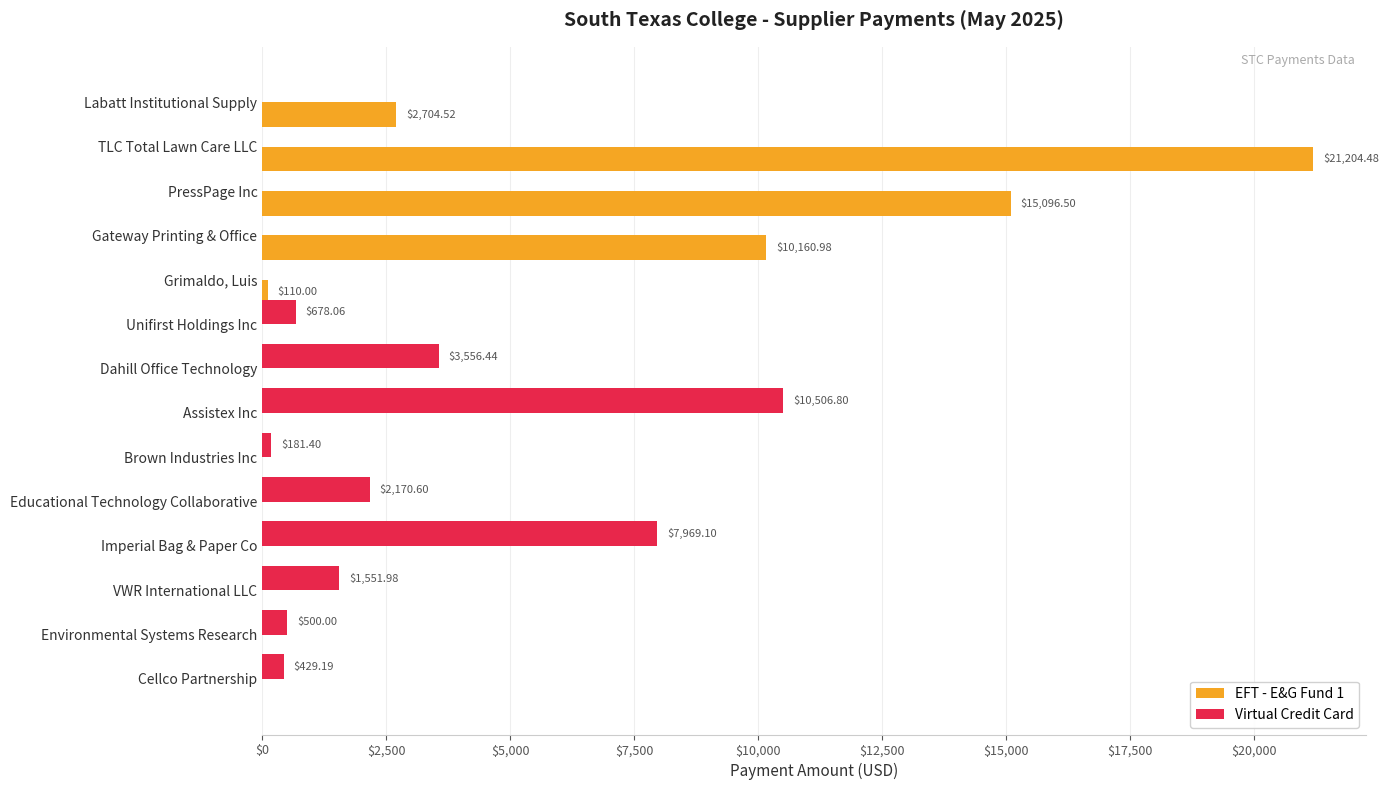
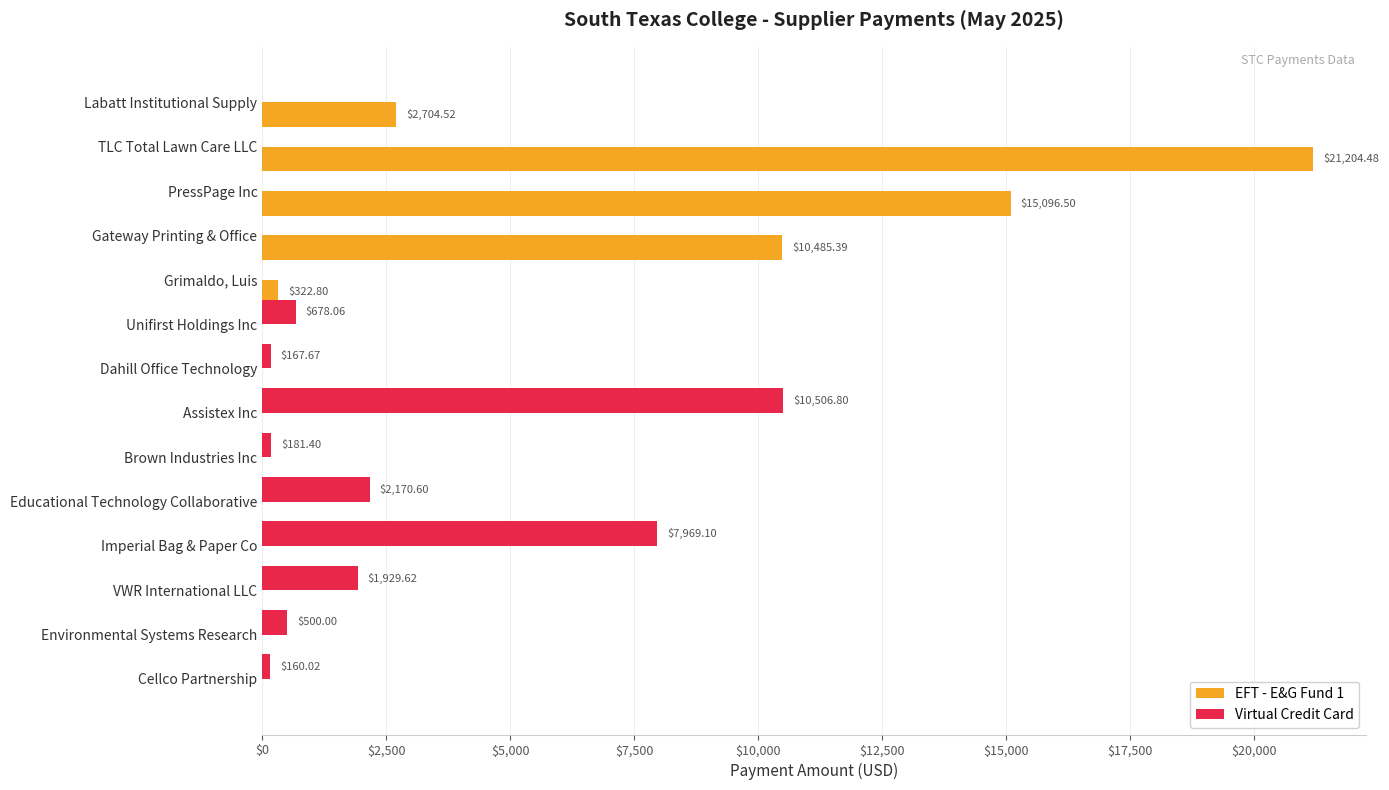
  {
    "EFT - E&G Fund 1": {
      "Labatt Institutional Supply": "$2,704.52",
      "TLC Total Lawn Care LLC": "$21,204.48",
      "PressPage Inc": "$15,096.50",
-     "Gateway Printing & Office": "$10,160.98",
-     "Grimaldo, Luis": "$110.00"
+     "Gateway Printing & Office": "$10,485.39",
+     "Grimaldo, Luis": "$322.80"
    },
    "Virtual Credit Card": {
      "Unifirst Holdings Inc": "$678.06",
-     "Dahill Office Technology": "$3,556.44",
+     "Dahill Office Technology": "$167.67",
      "Assistex Inc": "$10,506.80",
      "Brown Industries Inc": "$181.40",
      "Educational Technology Collaborative": "$2,170.60",
      "Imperial Bag & Paper Co": "$7,969.10",
-     "VWR International LLC": "$1,551.98",
+     "VWR International LLC": "$1,929.62",
      "Environmental Systems Research": "$500.00",
-     "Cellco Partnership": "$429.19"
+     "Cellco Partnership": "$160.02"
    }
  }
